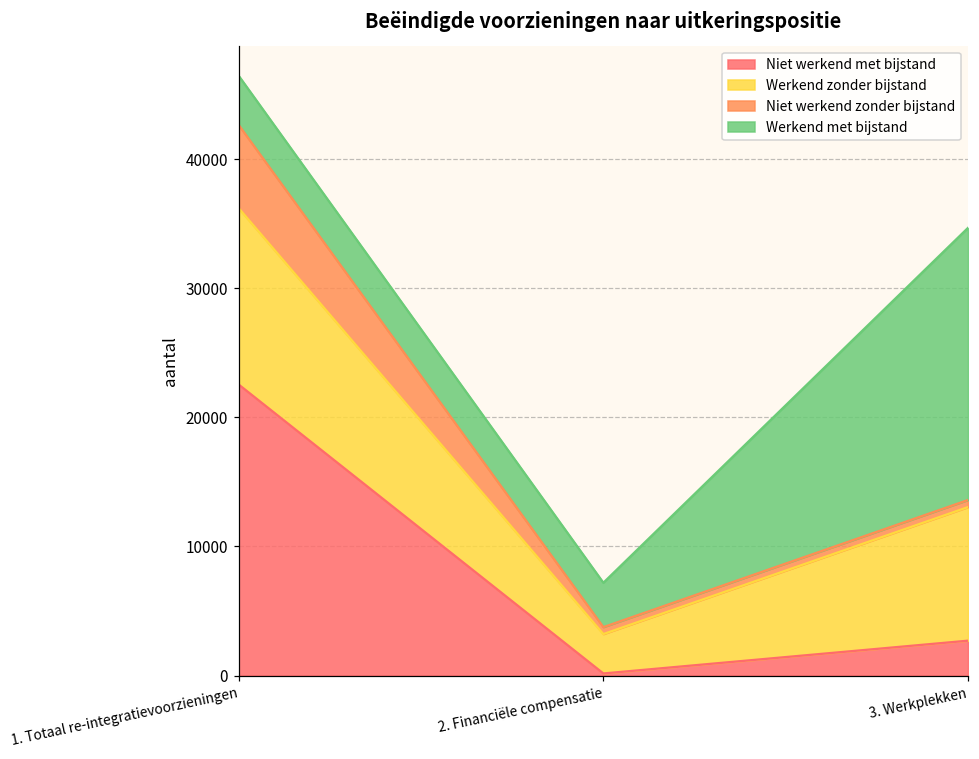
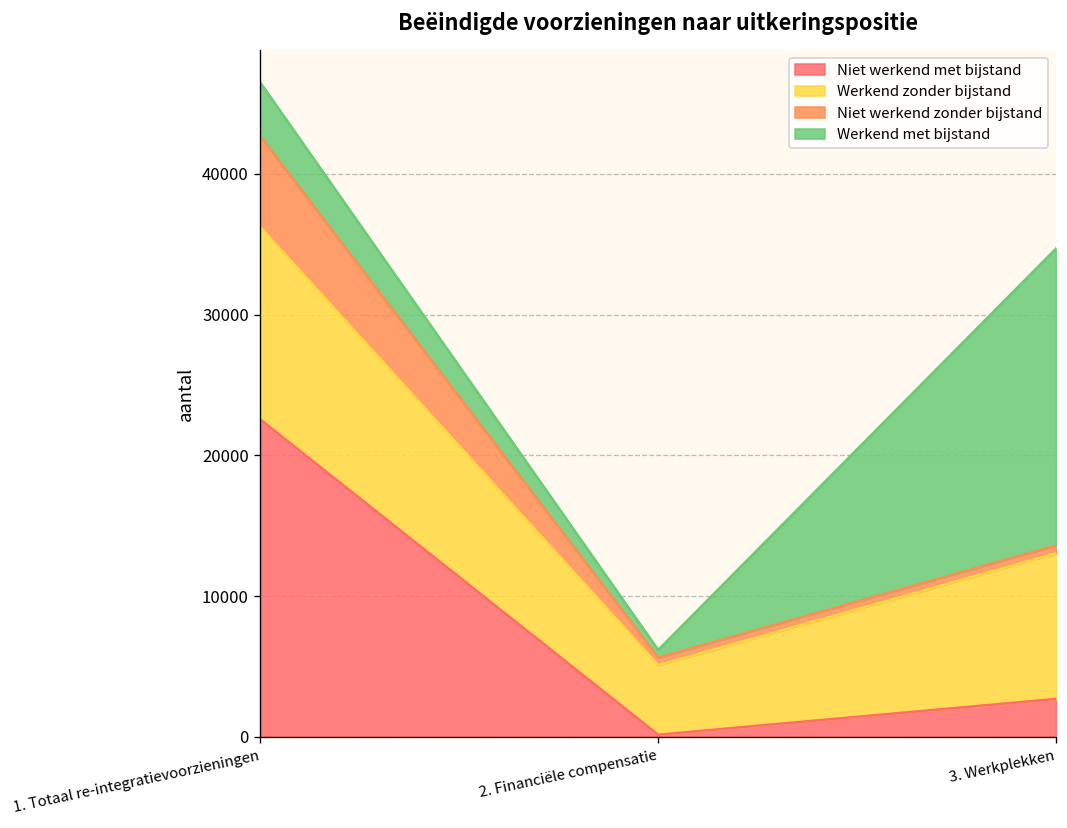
  {
    "Werkend zonder bijstand": {
      "1. Totaal re-integratievoorzieningen": 13700,
-     "2. Financiële compensatie": 3100,
+     "2. Financiële compensatie": 4900,
      "3. Werkplekken": 10300
    },
    "Werkend met bijstand": {
      "1. Totaal re-integratievoorzieningen": 3800,
-     "2. Financiële compensatie": 3400,
+     "2. Financiële compensatie": 500,
      "3. Werkplekken": 21100
    }
  }
